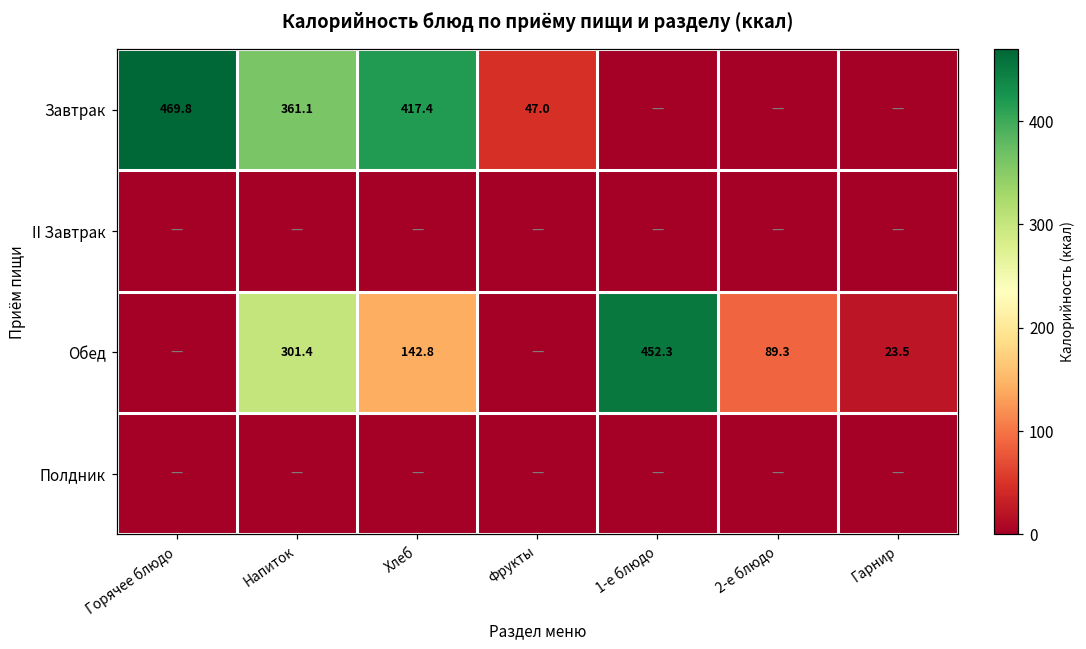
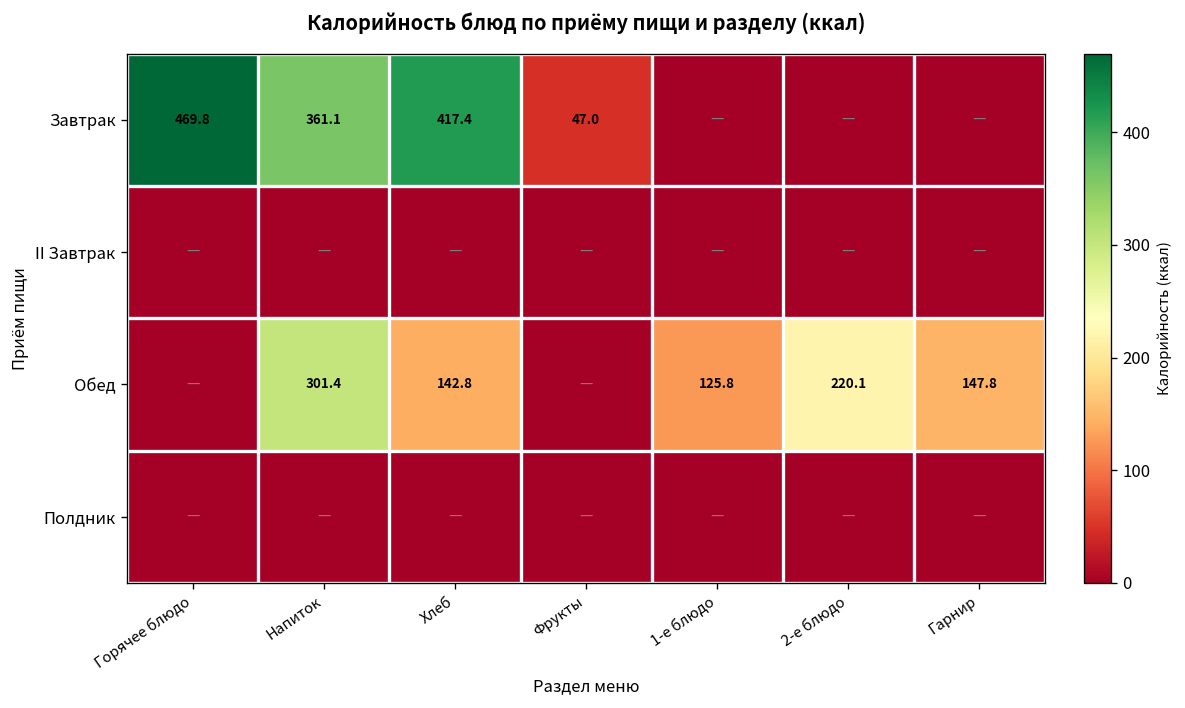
  {
    "Завтрак": {
      "Горячее блюдо": 469.8,
      "Напиток": 361.1,
      "Хлеб": 417.4,
      "Фрукты": 47.0
    },
    "Обед": {
      "Напиток": 301.4,
      "Хлеб": 142.8,
-     "1-е блюдо": 452.3,
-     "2-е блюдо": 89.3,
-     "Гарнир": 23.5
+     "1-е блюдо": 125.8,
+     "2-е блюдо": 220.1,
+     "Гарнир": 147.8
    }
  }
